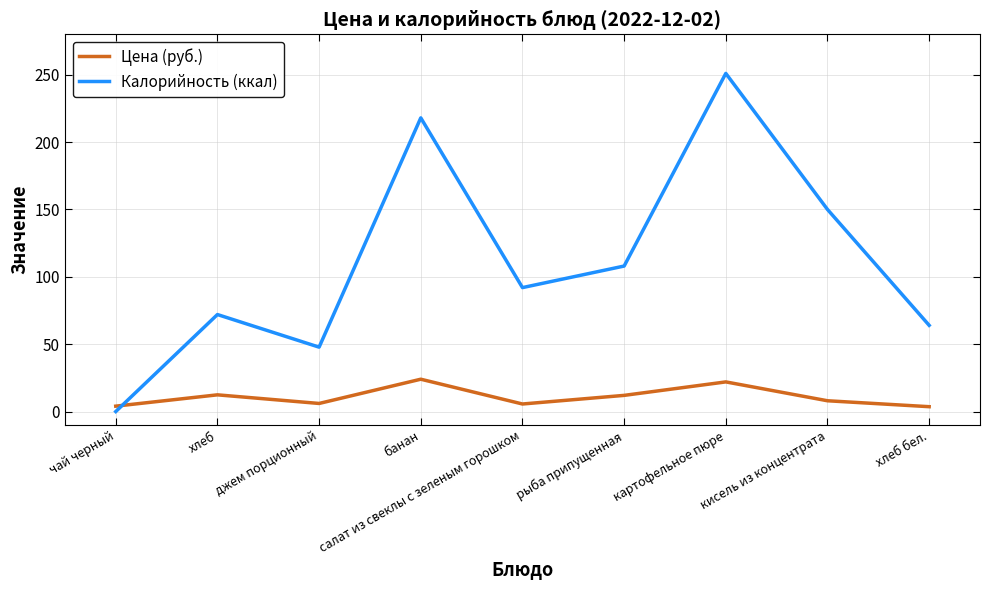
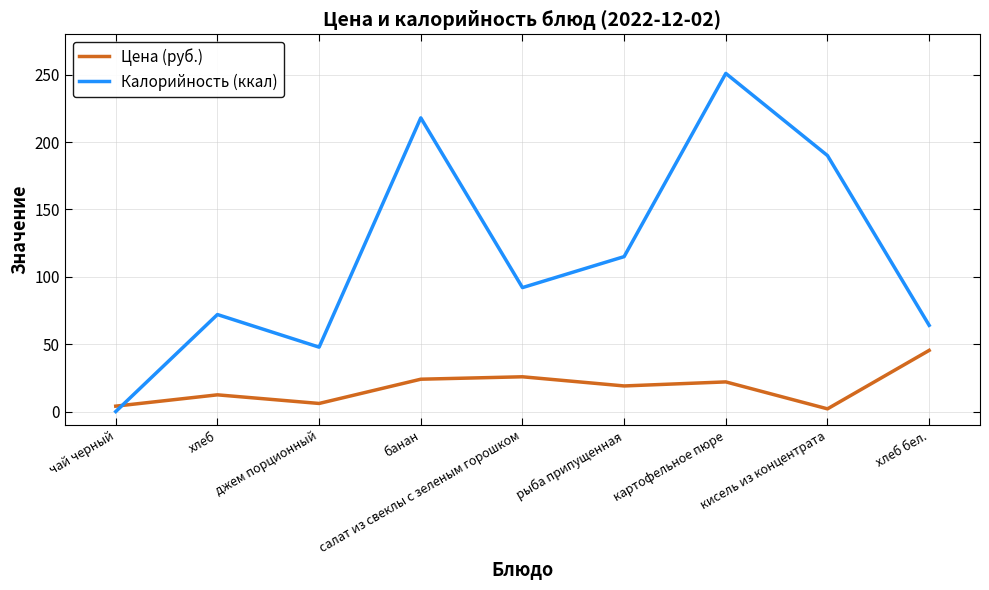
  {
    "Цена (руб.)": {
      "чай черный": 4,
      "хлеб": 12,
      "джем порционный": 6,
      "банан": 24,
-     "салат из свеклы с зеленым горошком": 6,
-     "рыба припущенная": 12,
+     "салат из свеклы с зеленым горошком": 26,
+     "рыба припущенная": 19,
      "картофельное пюре": 22,
-     "кисель из концентрата": 8,
-     "хлеб бел.": 4
+     "кисель из концентрата": 2,
+     "хлеб бел.": 45
    },
    "Калорийность (ккал)": {
      "чай черный": 0,
      "хлеб": 72,
      "джем порционный": 48,
      "банан": 218,
      "салат из свеклы с зеленым горошком": 92,
-     "рыба припущенная": 108,
+     "рыба припущенная": 115,
      "картофельное пюре": 251,
-     "кисель из концентрата": 150,
+     "кисель из концентрата": 190,
      "хлеб бел.": 64
    }
  }
